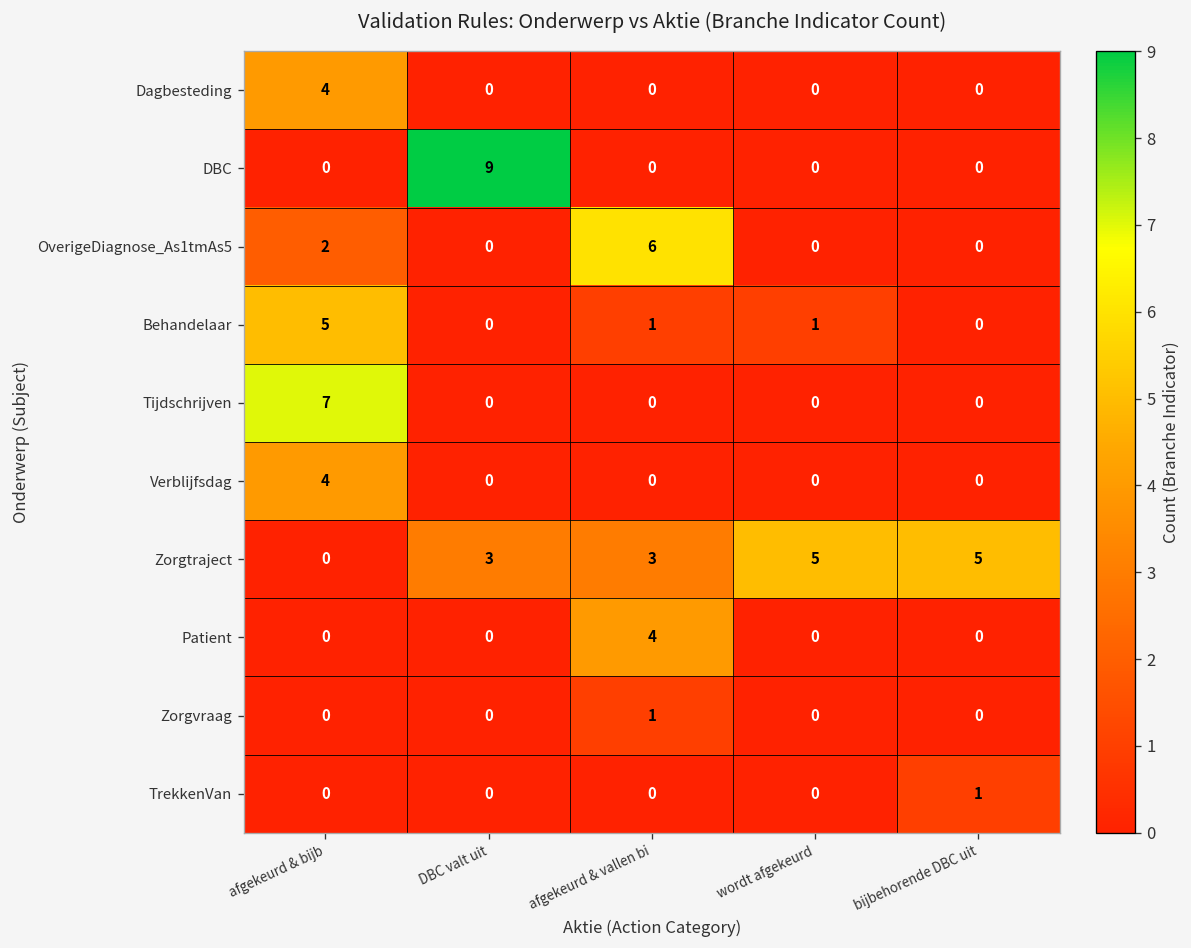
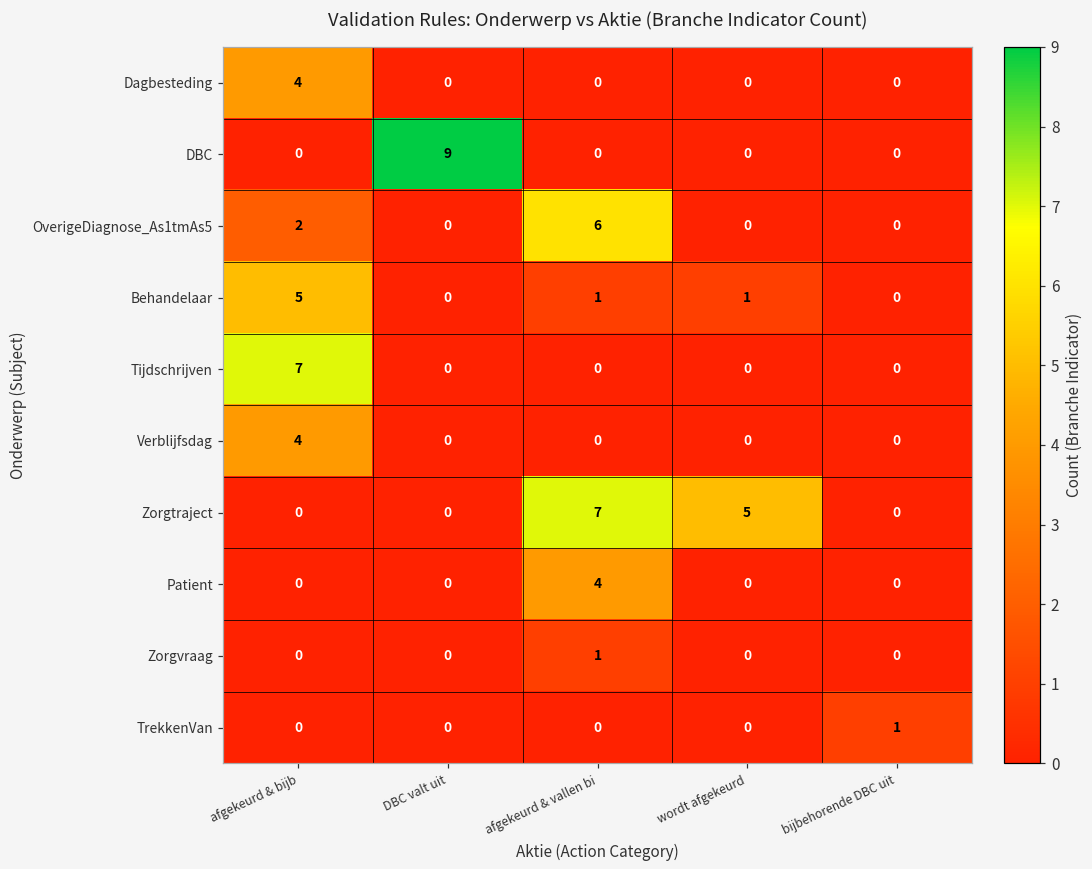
  {
    "Dagbesteding": {
      "afgekeurd & bijb": 4,
      "DBC valt uit": 0,
      "afgekeurd & vallen bi": 0,
      "wordt afgekeurd": 0,
      "bijbehorende DBC uit": 0
    },
    "DBC": {
      "afgekeurd & bijb": 0,
      "DBC valt uit": 9,
      "afgekeurd & vallen bi": 0,
      "wordt afgekeurd": 0,
      "bijbehorende DBC uit": 0
    },
    "OverigeDiagnose_As1tmAs5": {
      "afgekeurd & bijb": 2,
      "DBC valt uit": 0,
      "afgekeurd & vallen bi": 6,
      "wordt afgekeurd": 0,
      "bijbehorende DBC uit": 0
    },
    "Behandelaar": {
      "afgekeurd & bijb": 5,
      "DBC valt uit": 0,
      "afgekeurd & vallen bi": 1,
      "wordt afgekeurd": 1,
      "bijbehorende DBC uit": 0
    },
    "Tijdschrijven": {
      "afgekeurd & bijb": 7,
      "DBC valt uit": 0,
      "afgekeurd & vallen bi": 0,
      "wordt afgekeurd": 0,
      "bijbehorende DBC uit": 0
    },
    "Verblijfsdag": {
      "afgekeurd & bijb": 4,
      "DBC valt uit": 0,
      "afgekeurd & vallen bi": 0,
      "wordt afgekeurd": 0,
      "bijbehorende DBC uit": 0
    },
    "Zorgtraject": {
      "afgekeurd & bijb": 0,
-     "DBC valt uit": 3,
-     "afgekeurd & vallen bi": 3,
+     "DBC valt uit": 0,
+     "afgekeurd & vallen bi": 7,
      "wordt afgekeurd": 5,
-     "bijbehorende DBC uit": 5
+     "bijbehorende DBC uit": 0
    },
    "Patient": {
      "afgekeurd & bijb": 0,
      "DBC valt uit": 0,
      "afgekeurd & vallen bi": 4,
      "wordt afgekeurd": 0,
      "bijbehorende DBC uit": 0
    },
    "Zorgvraag": {
      "afgekeurd & bijb": 0,
      "DBC valt uit": 0,
      "afgekeurd & vallen bi": 1,
      "wordt afgekeurd": 0,
      "bijbehorende DBC uit": 0
    },
    "TrekkenVan": {
      "afgekeurd & bijb": 0,
      "DBC valt uit": 0,
      "afgekeurd & vallen bi": 0,
      "wordt afgekeurd": 0,
      "bijbehorende DBC uit": 1
    }
  }
